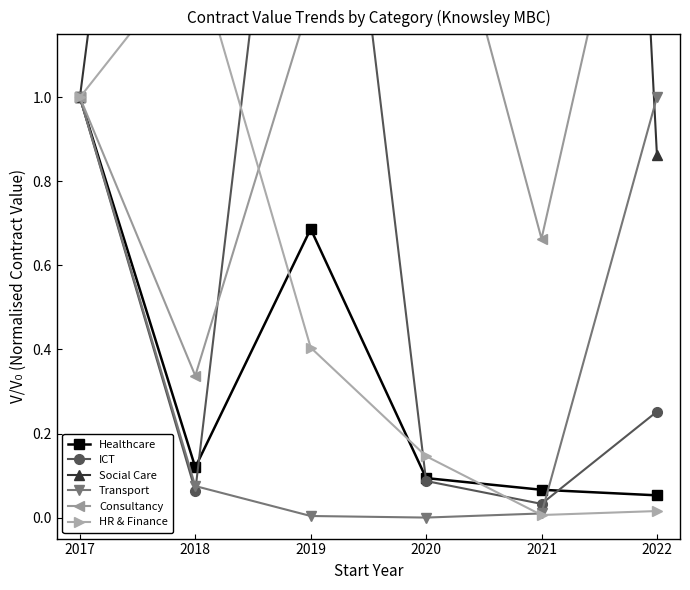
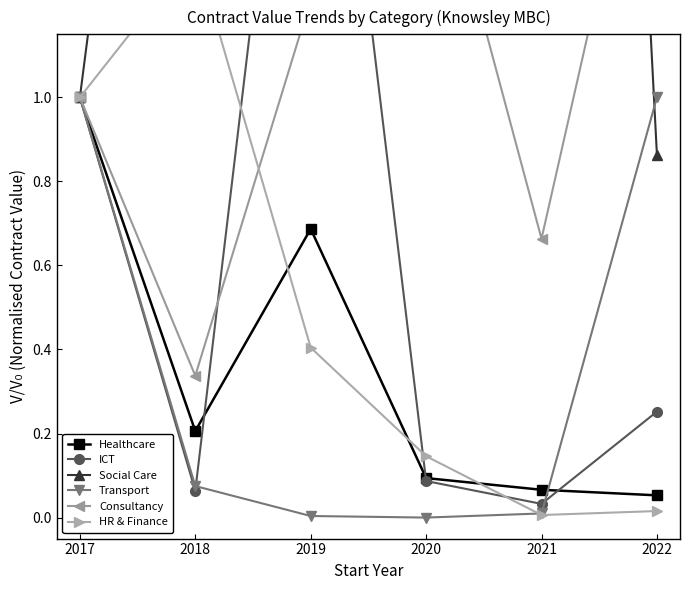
  {
    "Healthcare": {
-     "2018": 0.12,
+     "2018": 0.21,
      "2019": 0.69,
      "2020": 0.09,
      "2021": 0.07,
      "2022": 0.05
    }
  }
